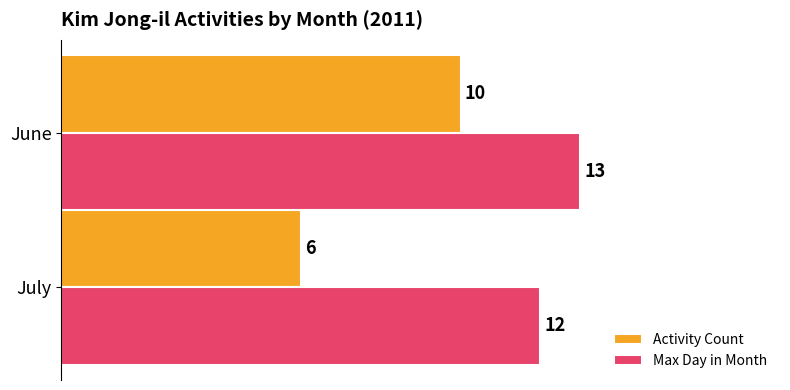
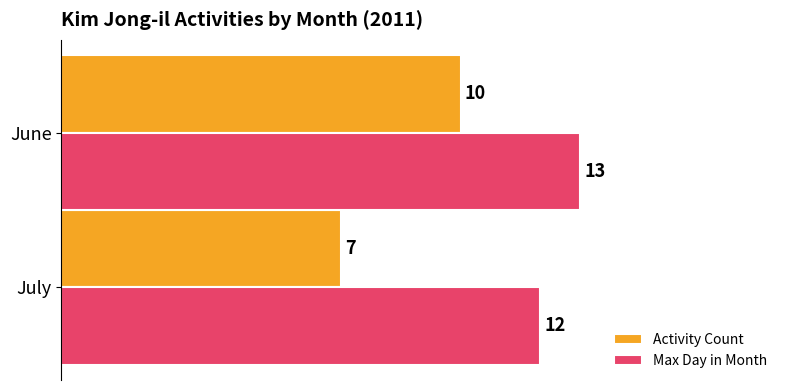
  {
    "Activity Count": {
      "June": 10,
-     "July": 6
+     "July": 7
    },
    "Max Day in Month": {
      "June": 13,
      "July": 12
    }
  }
